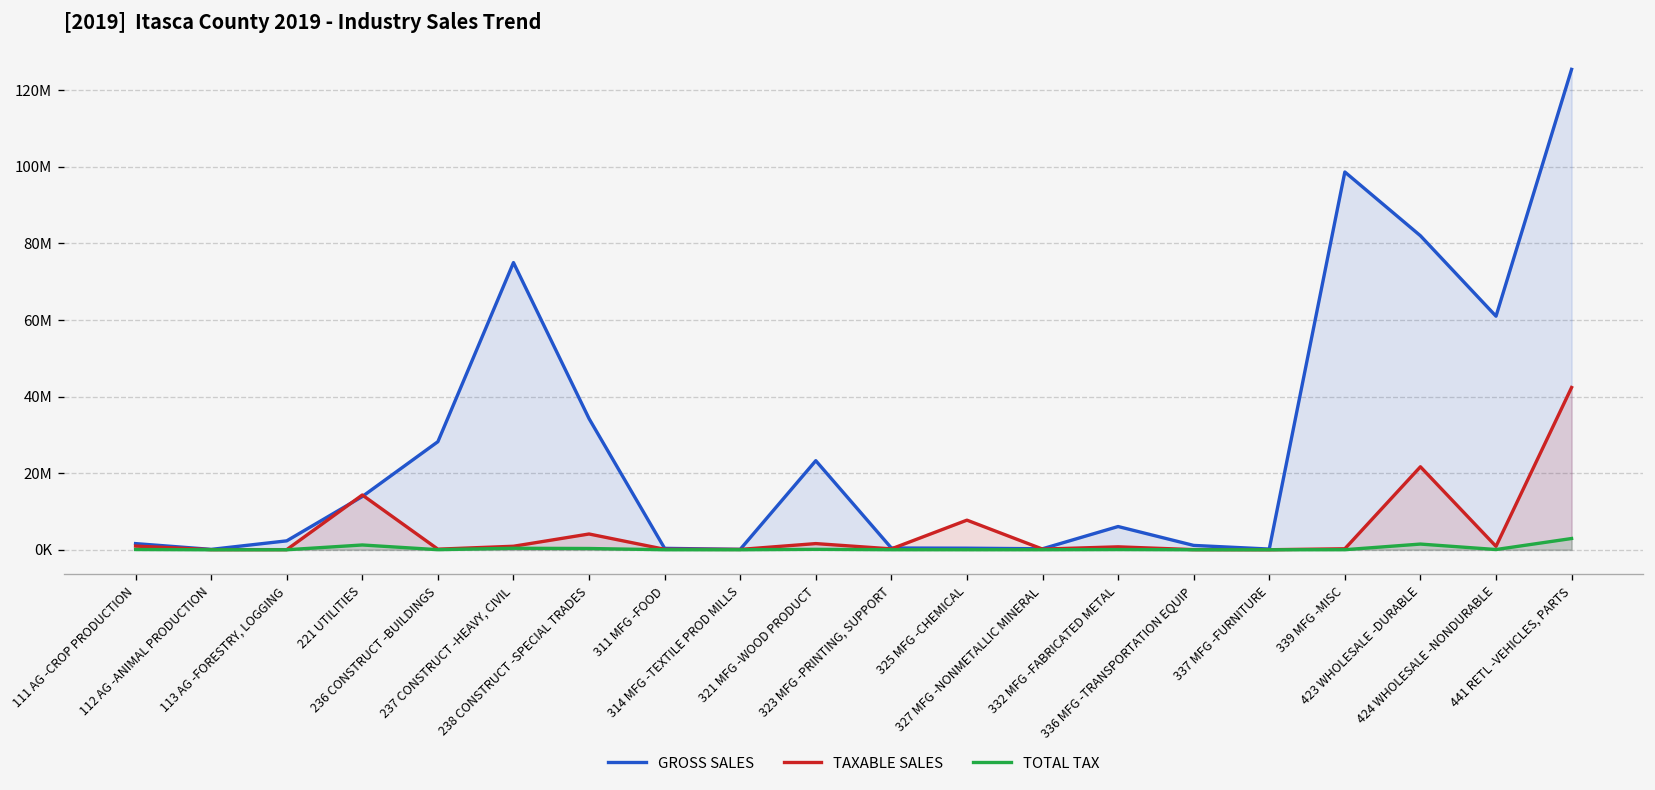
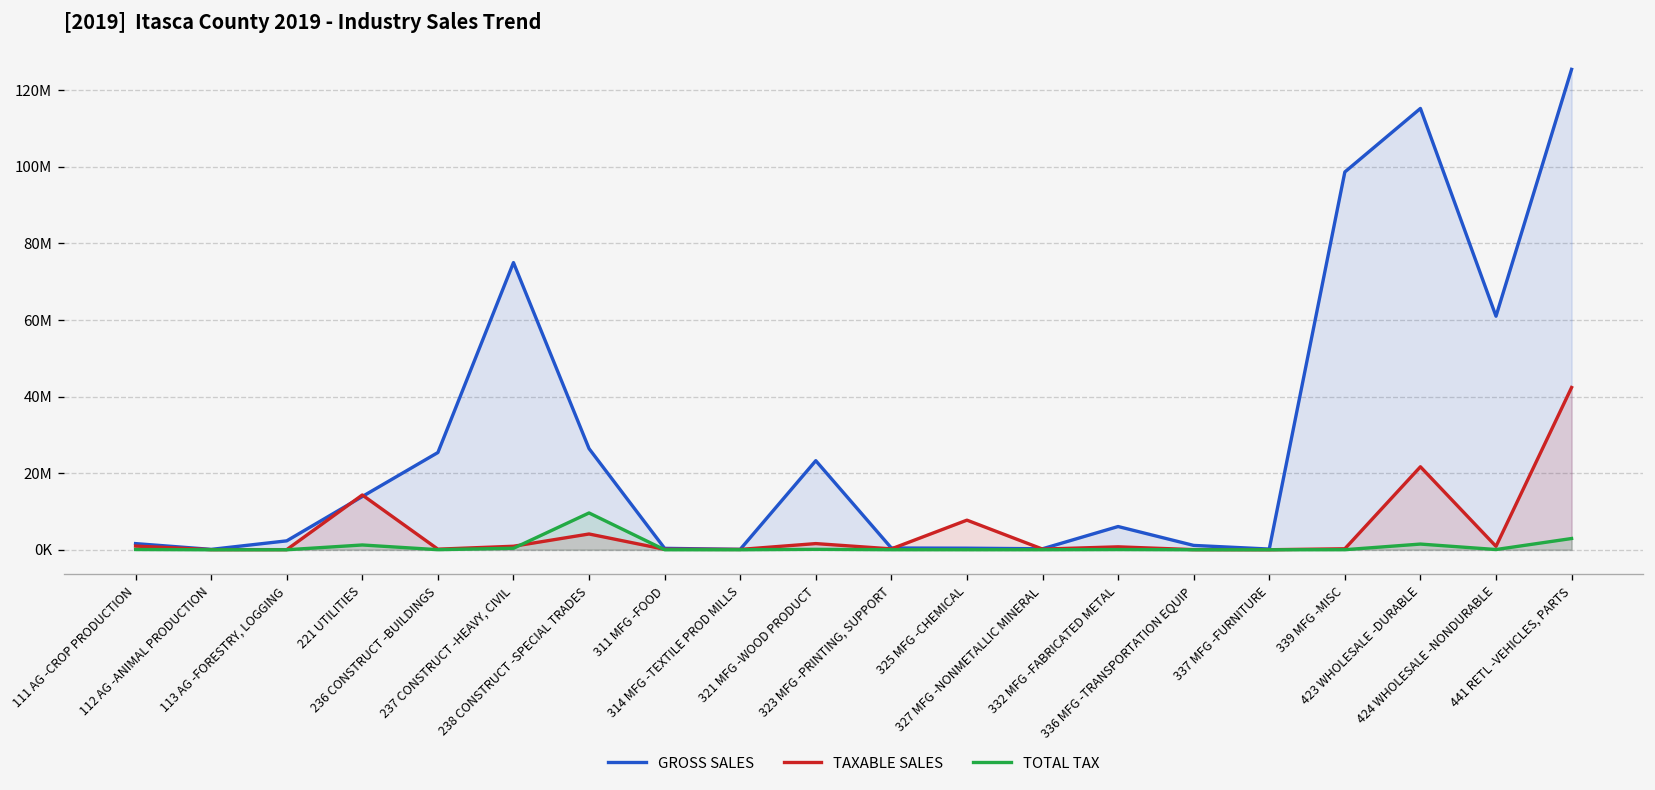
  {
    "GROSS SALES": {
      "113 AG -FORESTRY, LOGGING": 2000000,
-     "236 CONSTRUCT -BUILDINGS": 28000000,
+     "236 CONSTRUCT -BUILDINGS": 25000000,
      "237 CONSTRUCT -HEAVY, CIVIL": 75000000,
-     "238 CONSTRUCT -SPECIAL TRADES": 34000000,
+     "238 CONSTRUCT -SPECIAL TRADES": 26000000,
      "321 MFG -WOOD PRODUCT": 23000000,
      "332 MFG -FABRICATED METAL": 6000000,
      "336 MFG -TRANSPORTATION EQUIP": 1000000,
      "339 MFG -MISC": 99000000,
-     "423 WHOLESALE -DURABLE": 82000000,
+     "423 WHOLESALE -DURABLE": 115000000,
      "424 WHOLESALE -NONDURABLE": 61000000,
      "441 RETL -VEHICLES, PARTS": 125000000
    },
    "TAXABLE SALES": {
      "238 CONSTRUCT -SPECIAL TRADES": 4000000,
      "321 MFG -WOOD PRODUCT": 2000000,
      "325 MFG -CHEMICAL": 8000000,
      "423 WHOLESALE -DURABLE": 22000000,
      "424 WHOLESALE -NONDURABLE": 1000000,
      "441 RETL -VEHICLES, PARTS": 42000000
    },
    "TOTAL TAX": {
      "111 AG -CROP PRODUCTION": 0,
      "221 UTILITIES": 1000000,
-     "238 CONSTRUCT -SPECIAL TRADES": 0,
+     "238 CONSTRUCT -SPECIAL TRADES": 10000000,
      "321 MFG -WOOD PRODUCT": 0,
      "423 WHOLESALE -DURABLE": 1000000,
      "424 WHOLESALE -NONDURABLE": 0,
      "441 RETL -VEHICLES, PARTS": 3000000
    }
  }
